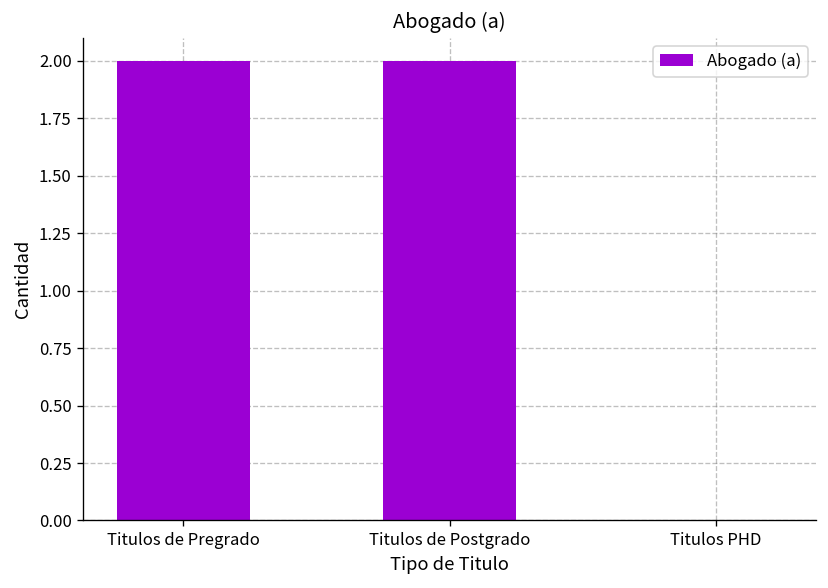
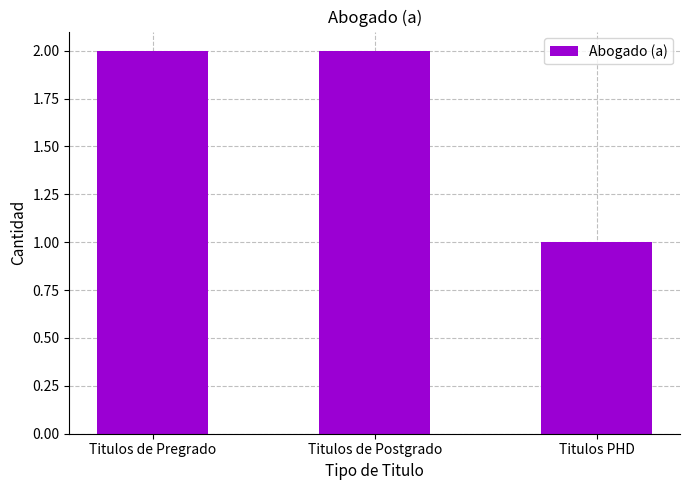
  {
    "Titulos de Pregrado": 2,
    "Titulos de Postgrado": 2,
-   "Titulos PHD": 0
+   "Titulos PHD": 1
  }
